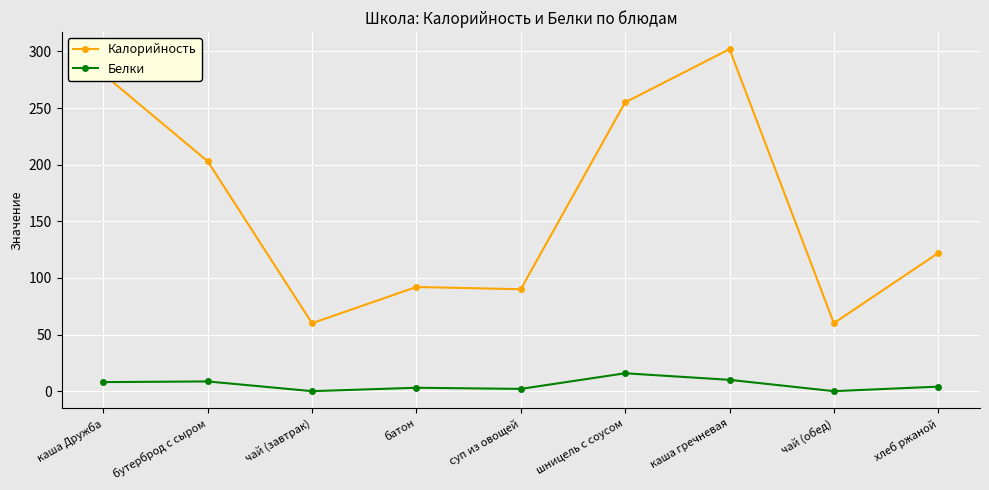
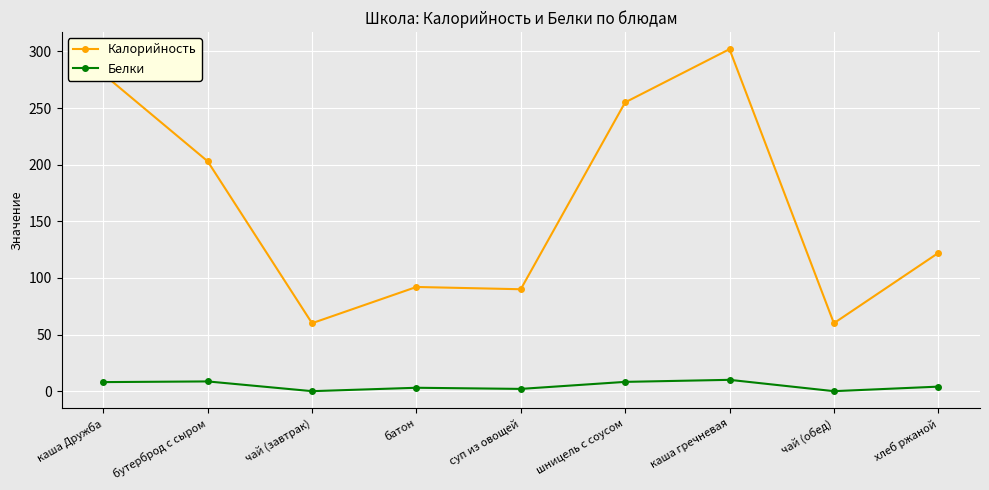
  {
    "Калорийность": {
      "бутерброд с сыром": 203,
      "чай (завтрак)": 60,
      "батон": 92,
      "суп из овощей": 90,
      "шницель с соусом": 255,
      "каша гречневая": 302,
      "чай (обед)": 60,
      "хлеб ржаной": 122
    },
    "Белки": {
      "каша Дружба": 8,
      "бутерброд с сыром": 9,
      "чай (завтрак)": 0,
      "батон": 3,
      "суп из овощей": 2,
-     "шницель с соусом": 16,
+     "шницель с соусом": 8,
      "каша гречневая": 10,
      "чай (обед)": 0,
      "хлеб ржаной": 4
    }
  }
